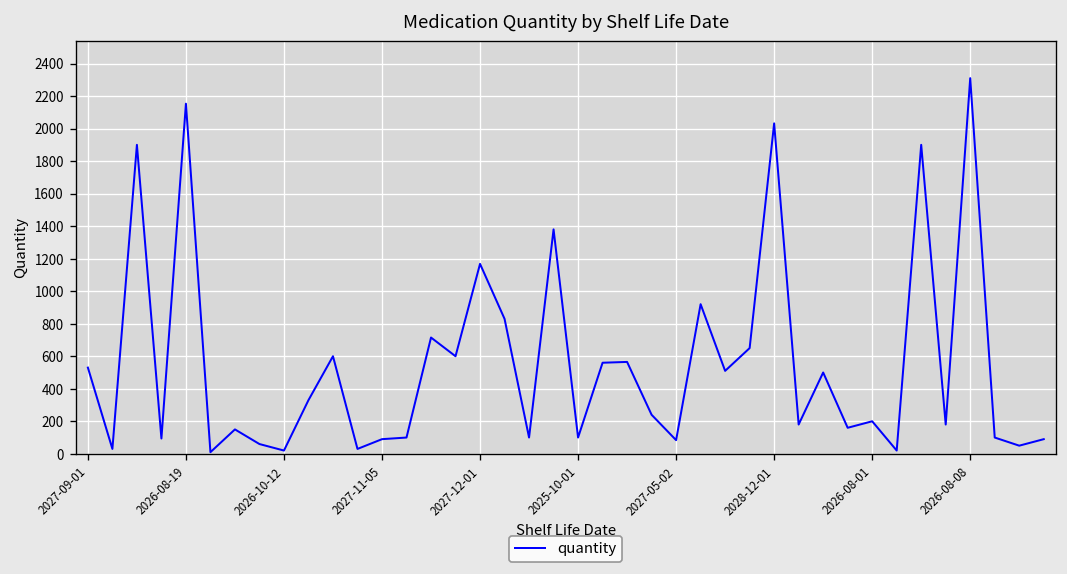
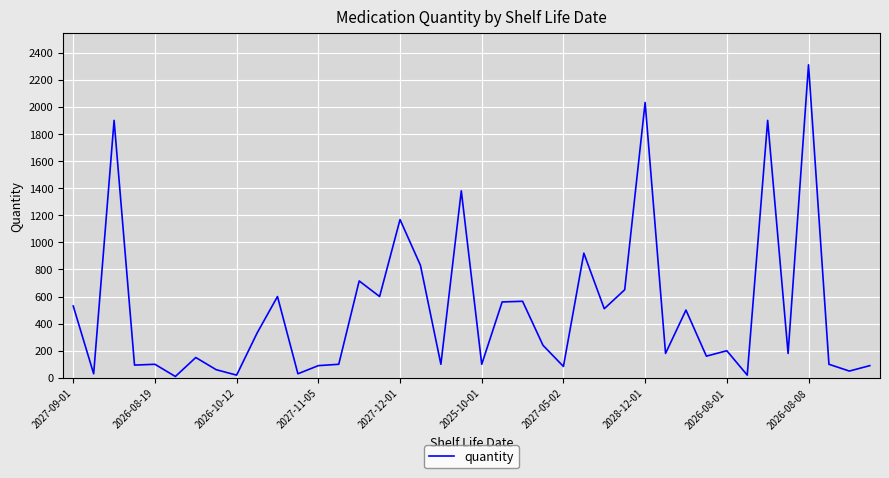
  {
-   "2026-08-19": 2150,
+   "2026-08-19": 100,
    "2026-10-12": 20,
    "2027-11-05": 90,
    "2027-12-01": 1170,
    "2027-05-02": 80,
    "2028-12-01": 2030,
    "2026-08-01": 200,
    "2026-08-08": 2310
  }
